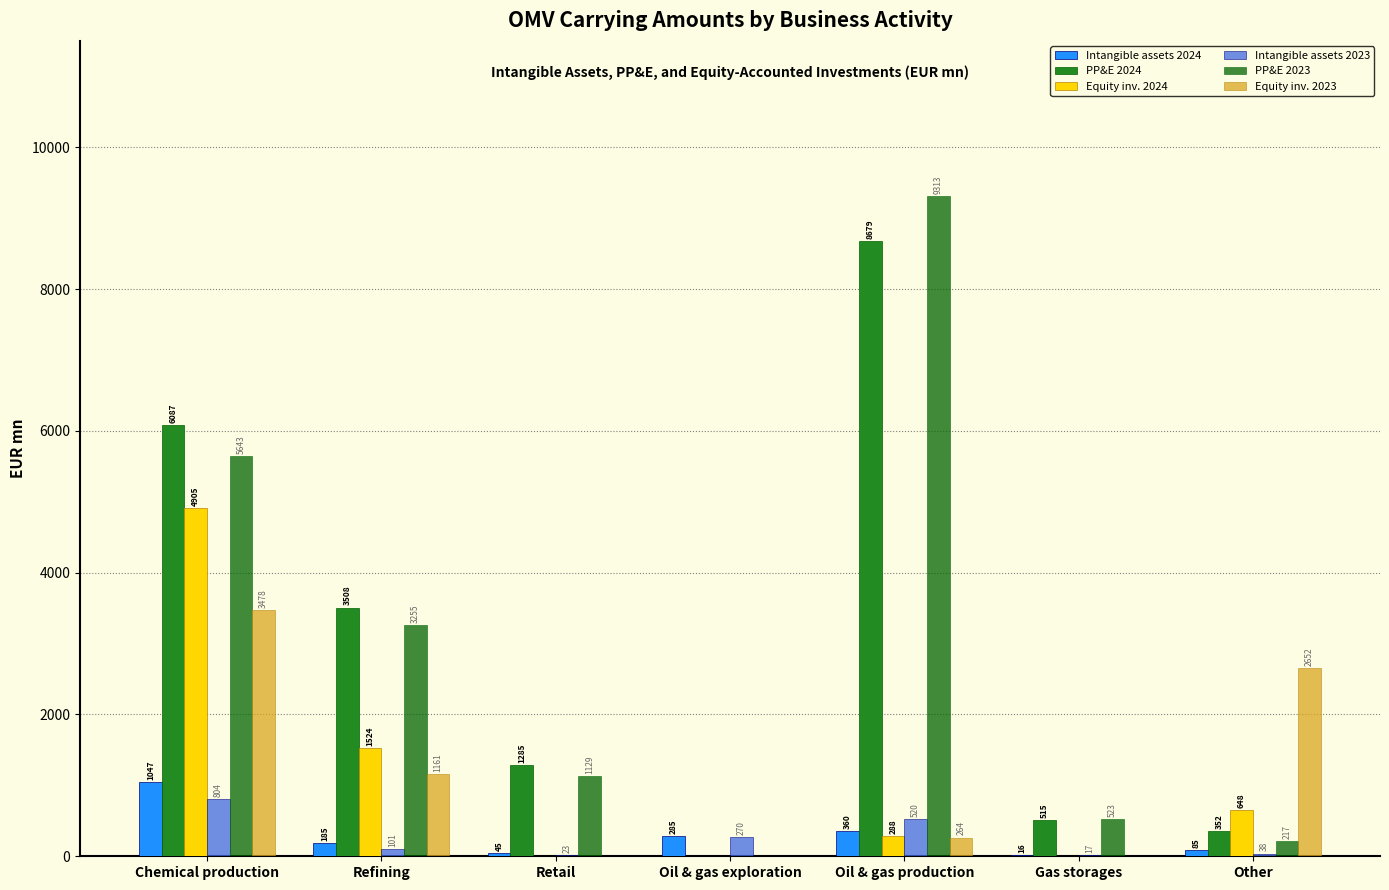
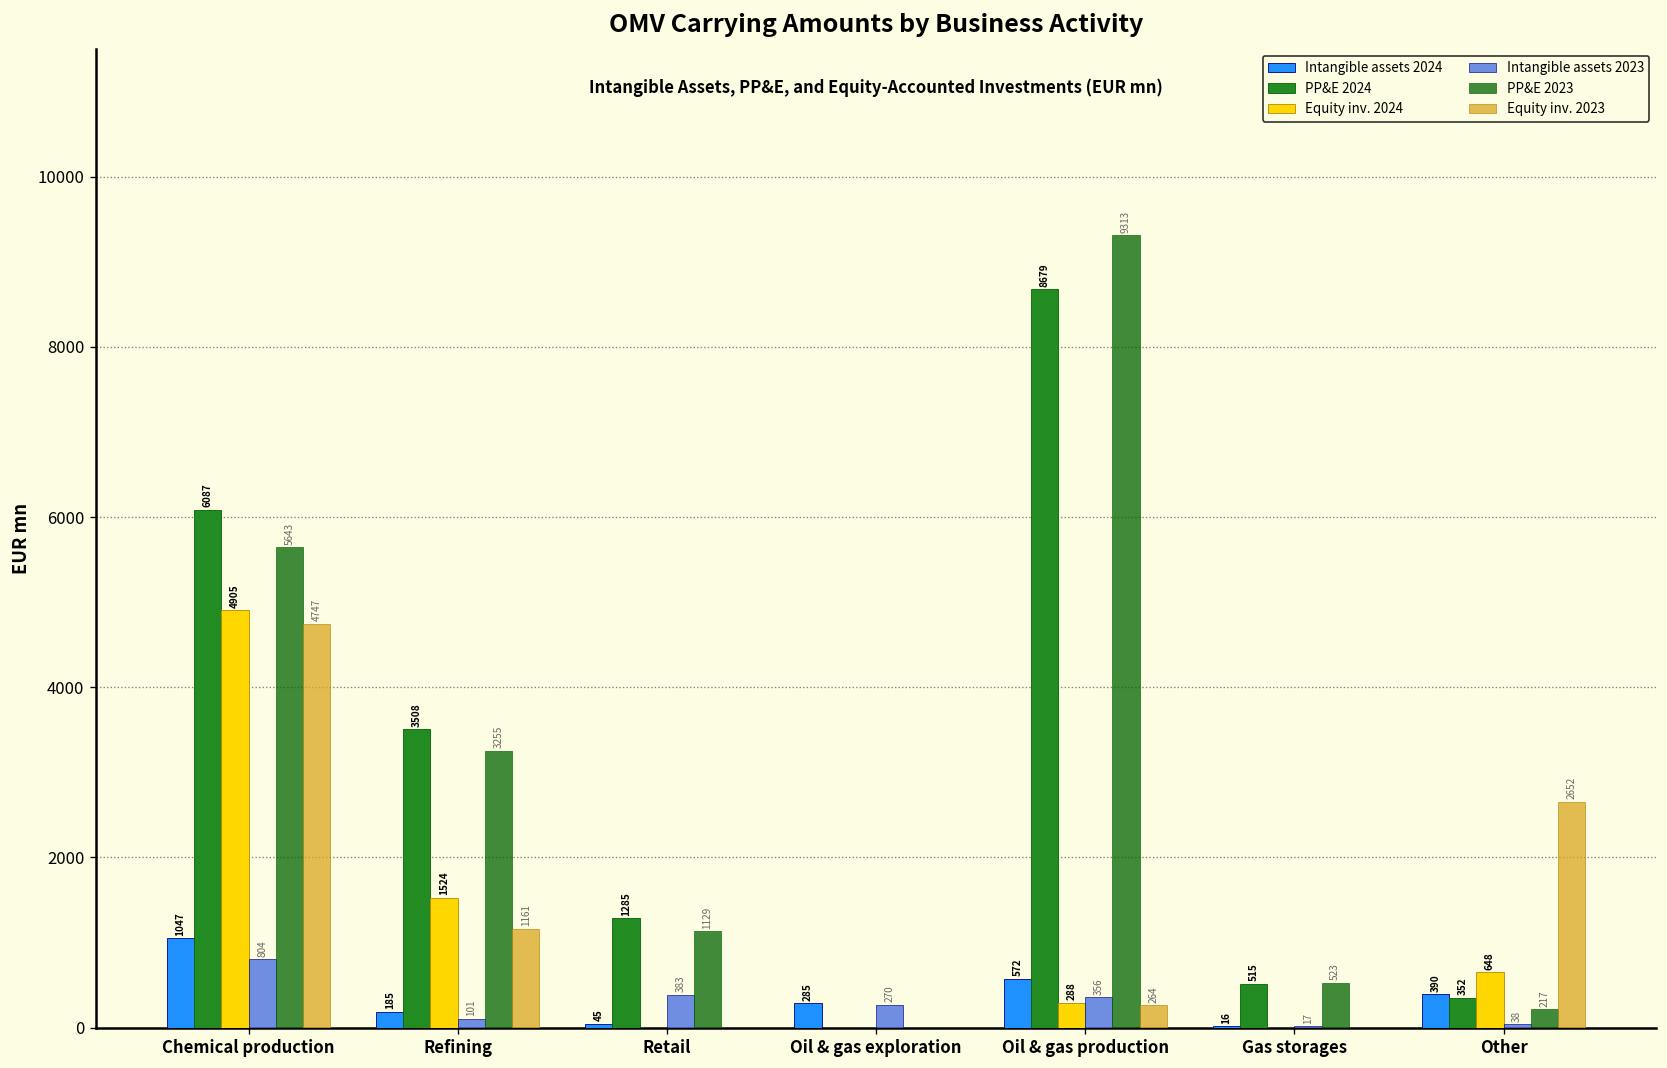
  {
    "Intangible assets 2024": {
      "Chemical production": 1047,
      "Refining": 185,
      "Retail": 45,
      "Oil & gas exploration": 285,
-     "Oil & gas production": 360,
+     "Oil & gas production": 572,
      "Gas storages": 16,
-     "Other": 85
+     "Other": 390
    },
    "Equity inv. 2024": {
      "Chemical production": 4905,
      "Refining": 1524,
      "Oil & gas production": 288,
      "Other": 648
    },
    "Intangible assets 2023": {
      "Chemical production": 804,
      "Refining": 101,
-     "Retail": 23,
+     "Retail": 383,
      "Oil & gas exploration": 270,
-     "Oil & gas production": 520,
+     "Oil & gas production": 356,
      "Gas storages": 17,
      "Other": 38
    },
    "Equity inv. 2023": {
-     "Chemical production": 3478,
+     "Chemical production": 4747,
      "Refining": 1161,
      "Oil & gas production": 264,
      "Other": 2652
    }
  }
